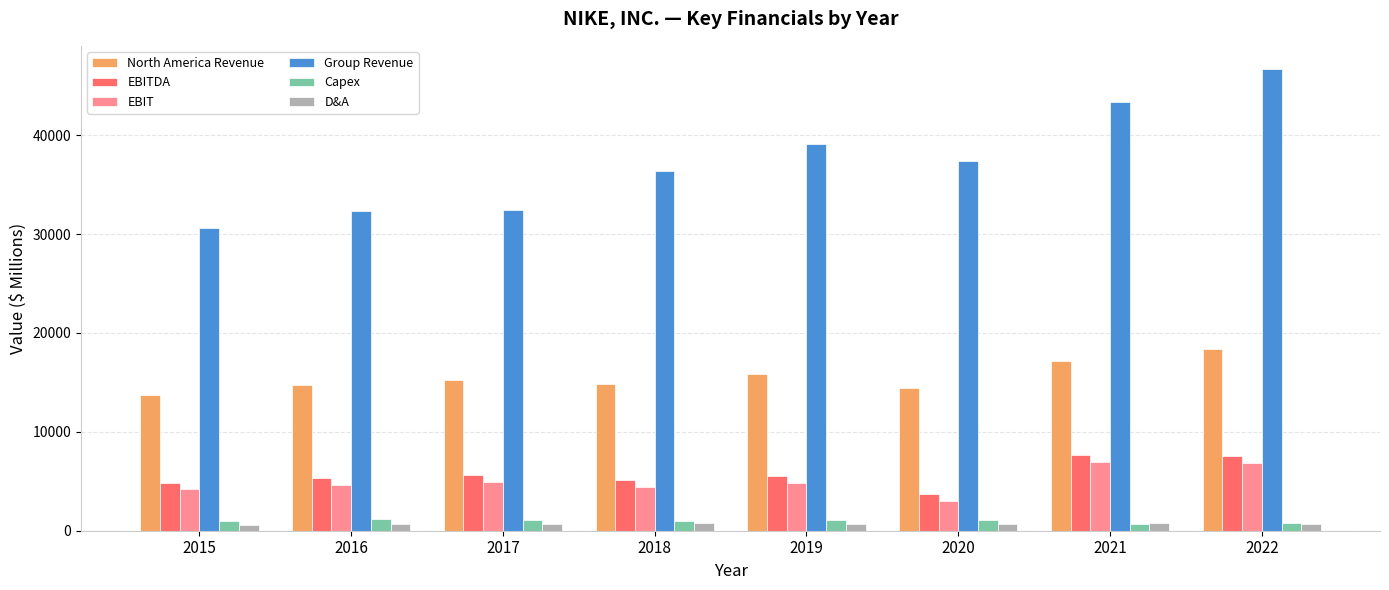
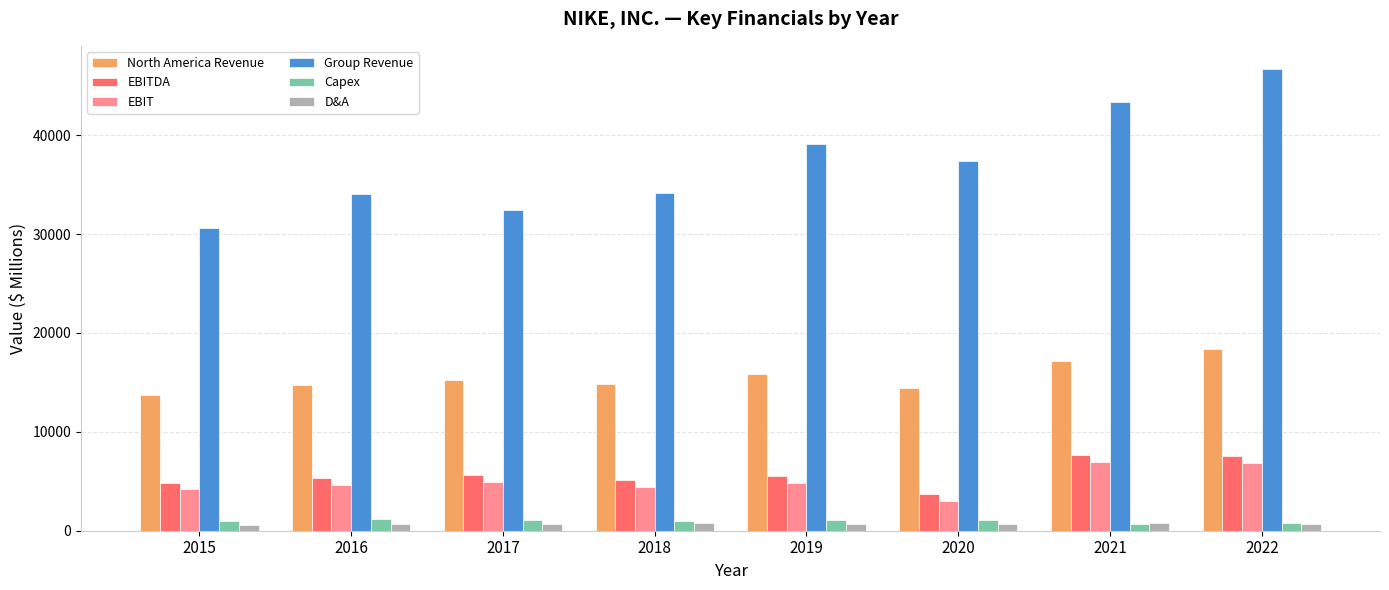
  {
    "Group Revenue": {
      "2015": 31000,
-     "2016": 32000,
+     "2016": 34000,
      "2017": 32000,
-     "2018": 36000,
+     "2018": 34000,
      "2019": 39000,
      "2020": 37000,
      "2021": 43000,
      "2022": 47000
    }
  }
